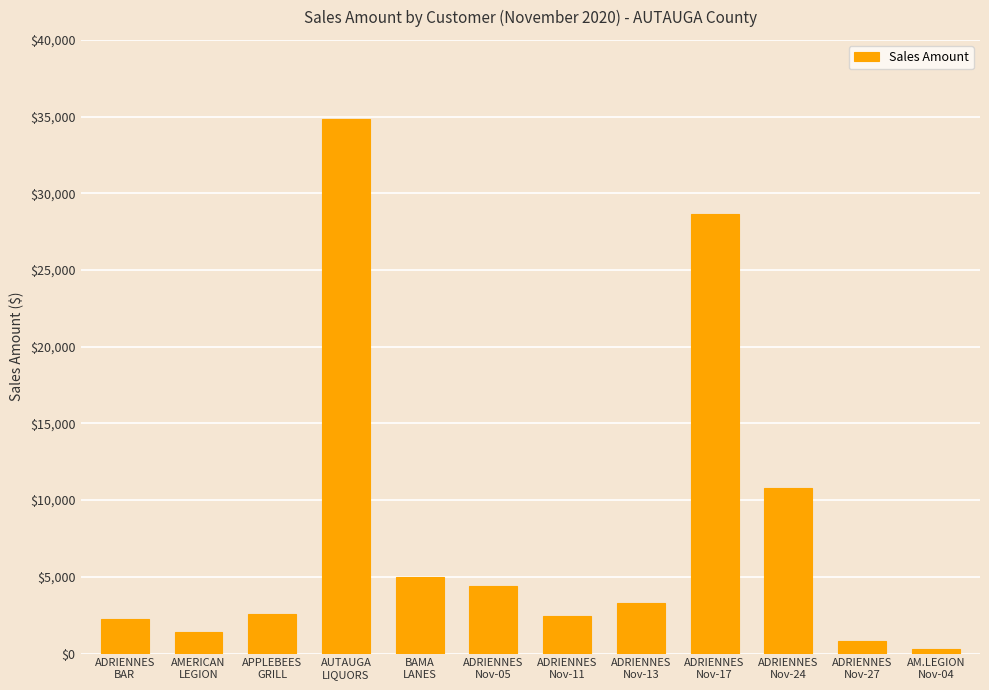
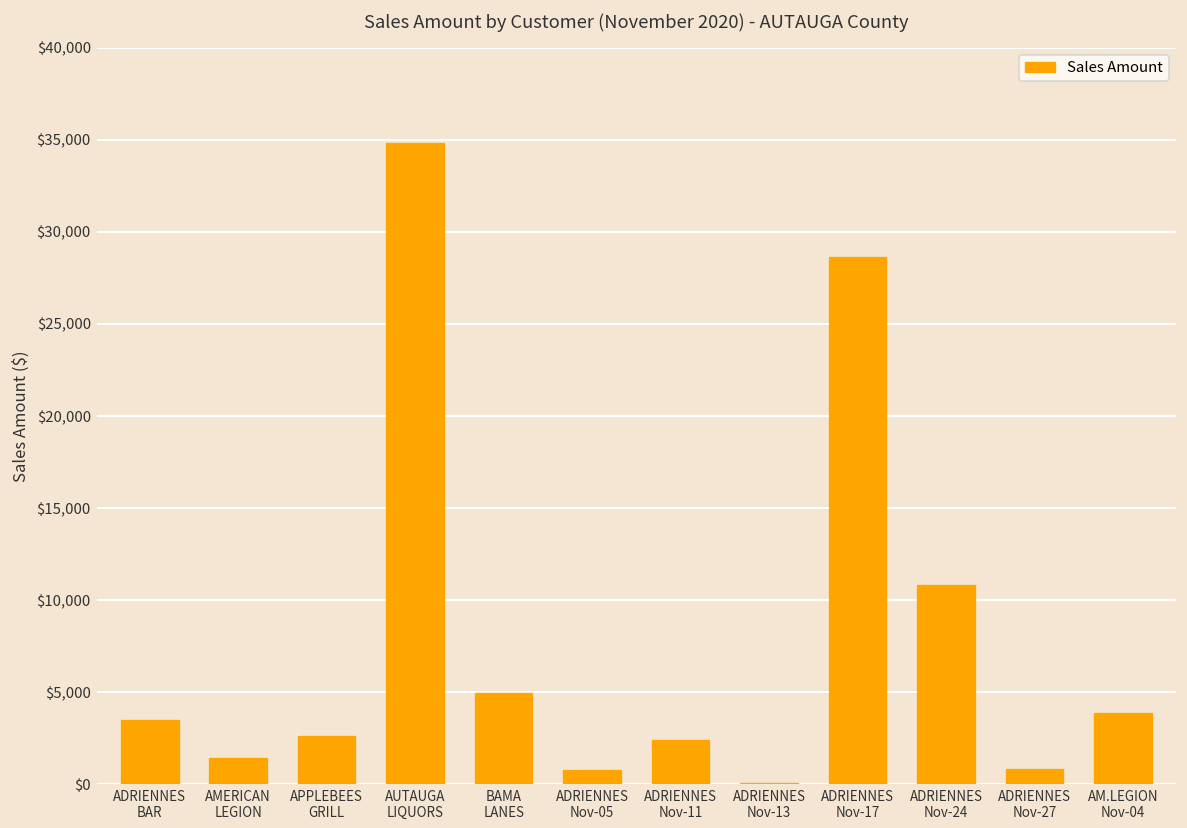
  {
-   "ADRIENNES BAR": "$2,300",
+   "ADRIENNES BAR": "$3,500",
    "AMERICAN LEGION": "$1,400",
    "APPLEBEES GRILL": "$2,600",
    "AUTAUGA LIQUORS": "$34,800",
    "BAMA LANES": "$5,000",
-   "ADRIENNES Nov-05": "$4,400",
+   "ADRIENNES Nov-05": "$800",
    "ADRIENNES Nov-11": "$2,400",
-   "ADRIENNES Nov-13": "$3,300",
+   "ADRIENNES Nov-13": "$100",
    "ADRIENNES Nov-17": "$28,600",
    "ADRIENNES Nov-24": "$10,800",
    "ADRIENNES Nov-27": "$800",
-   "AM.LEGION Nov-04": "$300"
+   "AM.LEGION Nov-04": "$3,900"
  }
